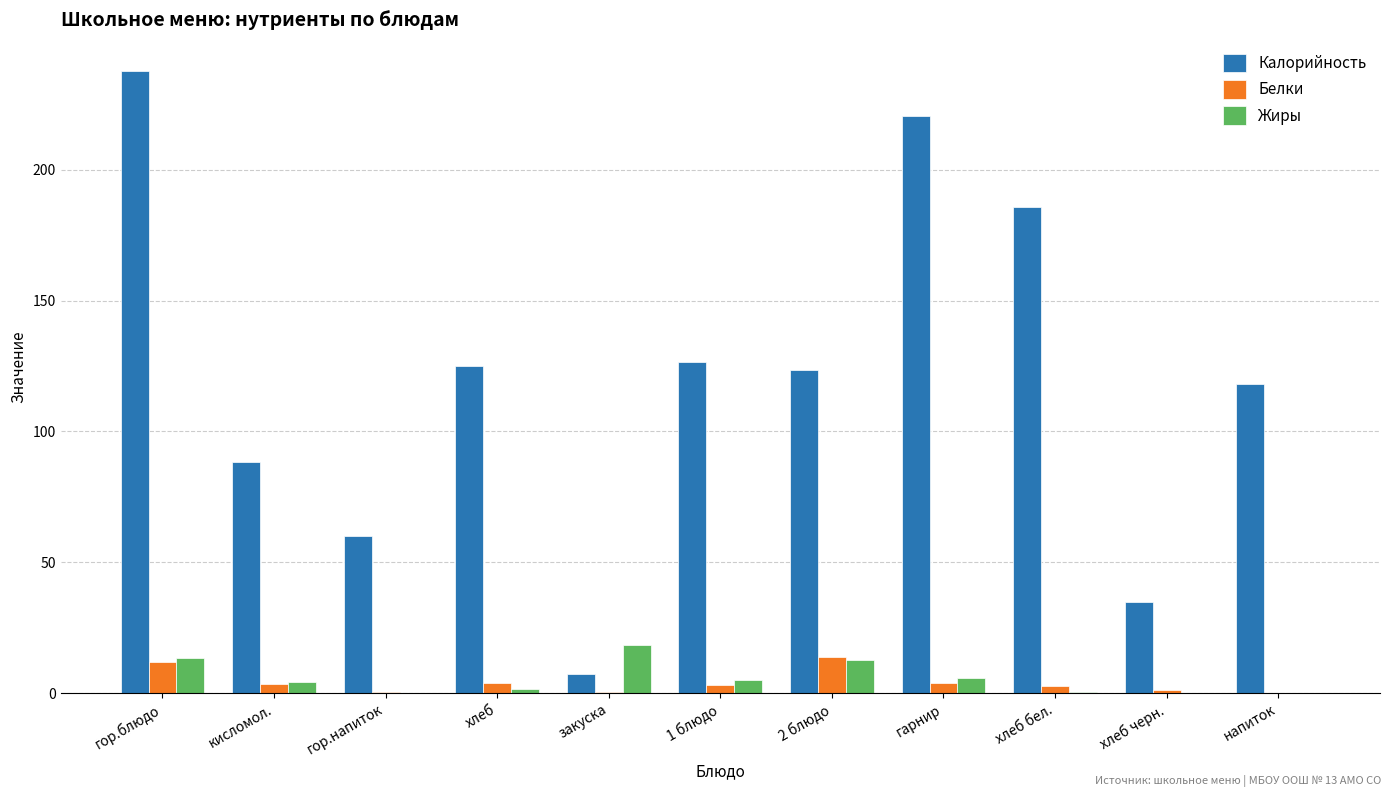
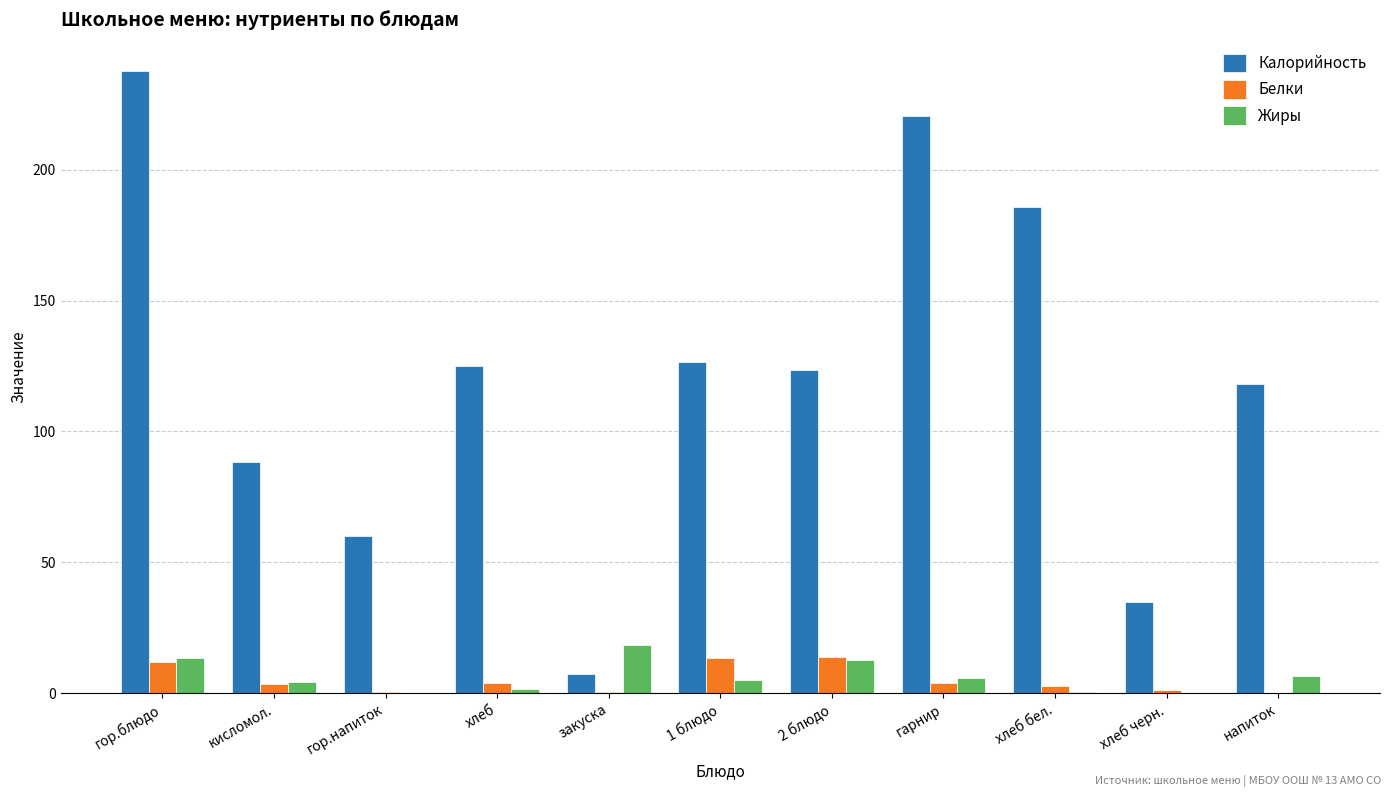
  {
    "Калорийность": {
      "гор.блюдо": 238,
      "кисломол.": 88,
      "гор.напиток": 60,
      "хлеб": 125,
      "закуска": 8,
      "1 блюдо": 126,
      "2 блюдо": 124,
      "гарнир": 221,
      "хлеб бел.": 186,
      "хлеб черн.": 35,
      "напиток": 118
    },
    "Белки": {
      "гор.блюдо": 12,
      "кисломол.": 4,
      "хлеб": 4,
-     "1 блюдо": 3,
+     "1 блюдо": 14,
      "2 блюдо": 14,
      "гарнир": 4,
      "хлеб бел.": 3,
      "хлеб черн.": 1,
      "напиток": 0
    },
    "Жиры": {
      "гор.блюдо": 14,
      "кисломол.": 4,
      "гор.напиток": 0,
      "хлеб": 2,
      "закуска": 18,
      "1 блюдо": 5,
      "2 блюдо": 13,
      "гарнир": 6,
-     "напиток": 0
+     "напиток": 7
    }
  }
